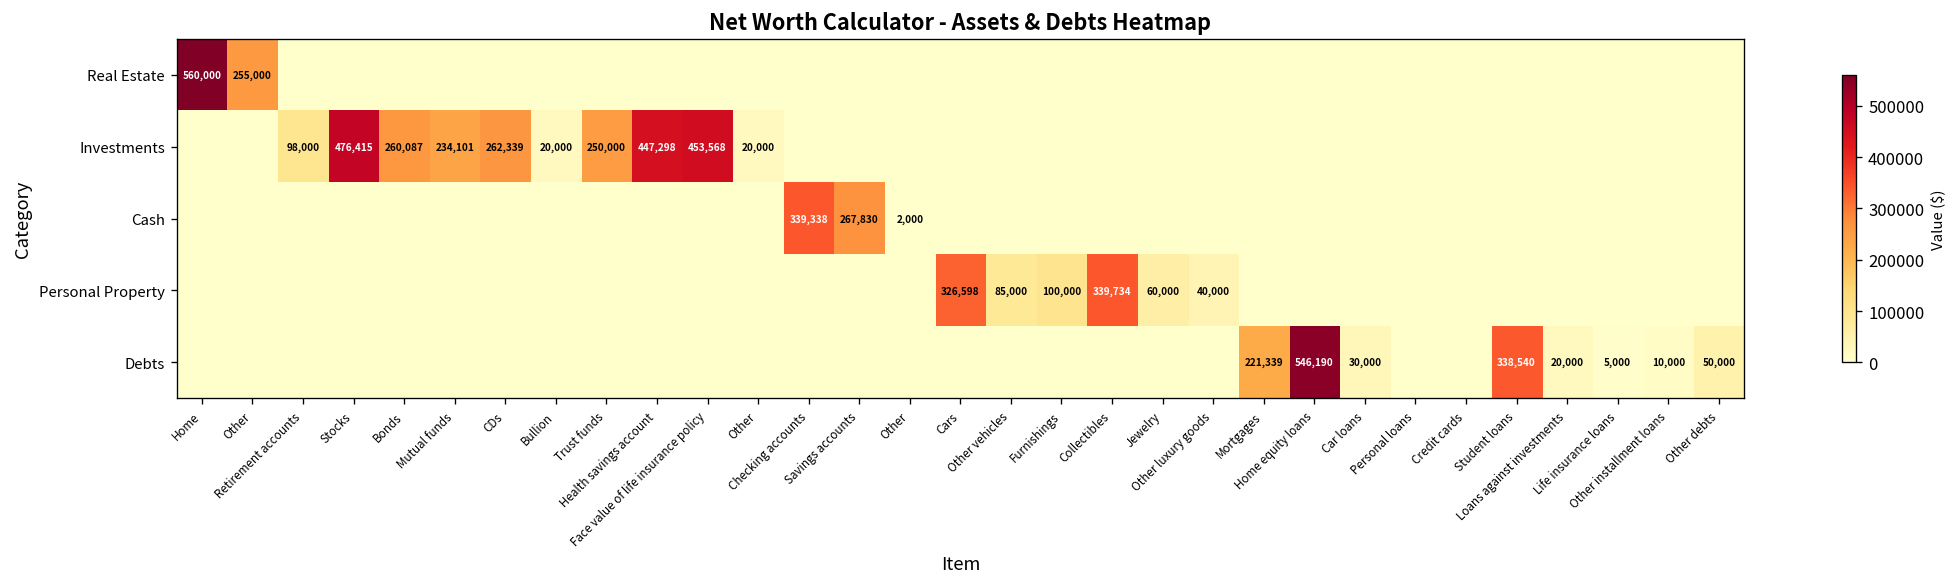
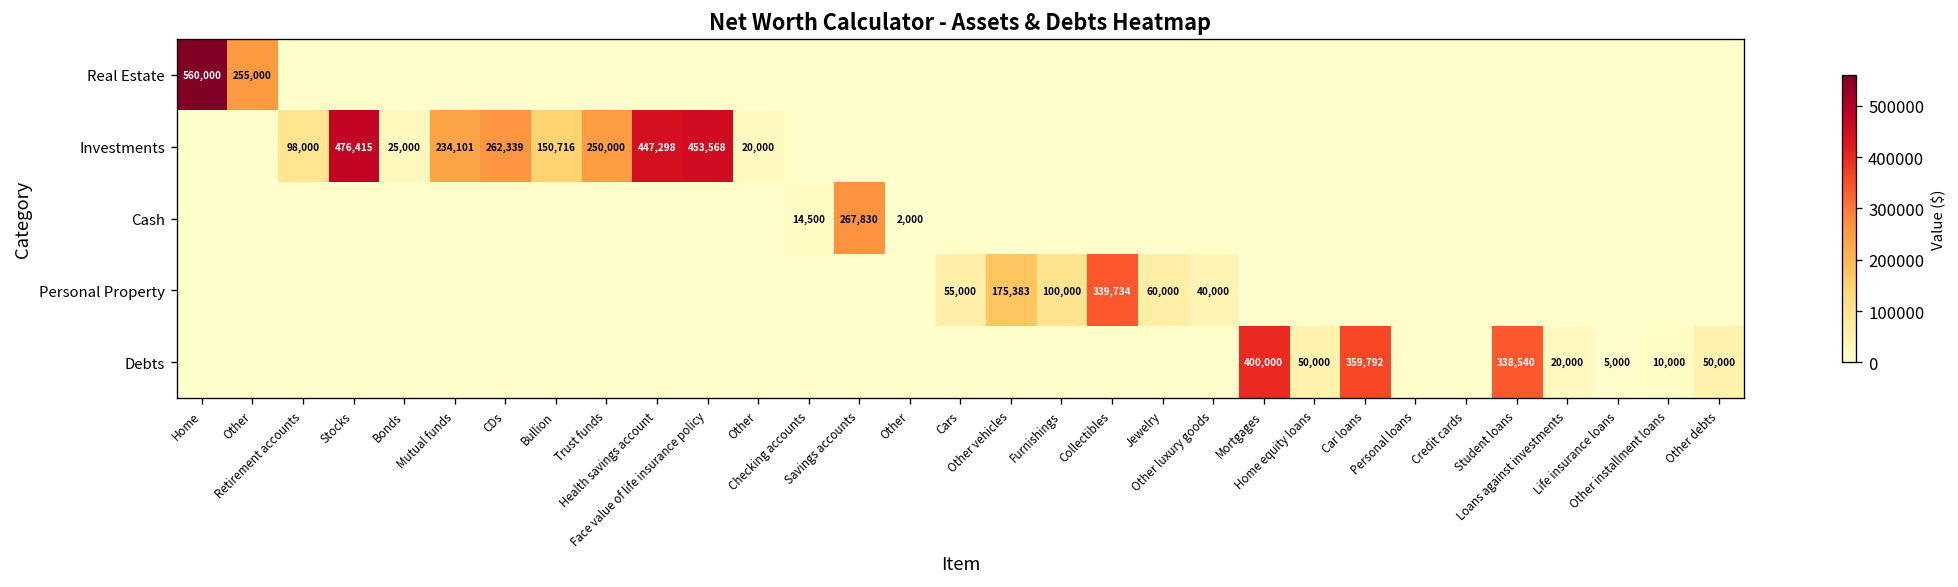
  {
    "Real Estate": {
      "Home": "560,000"
    },
    "Investments": {
      "Retirement accounts": "98,000",
      "Stocks": "476,415",
-     "Bonds": "260,087",
+     "Bonds": "25,000",
      "Mutual funds": "234,101",
      "CDs": "262,339",
-     "Bullion": "20,000",
+     "Bullion": "150,716",
      "Trust funds": "250,000",
      "Health savings account": "447,298",
      "Face value of life insurance policy": "453,568"
    },
    "Cash": {
-     "Checking accounts": "339,338",
+     "Checking accounts": "14,500",
      "Savings accounts": "267,830"
    },
    "Personal Property": {
-     "Cars": "326,598",
-     "Other vehicles": "85,000",
+     "Cars": "55,000",
+     "Other vehicles": "175,383",
      "Furnishings": "100,000",
      "Collectibles": "339,734",
      "Jewelry": "60,000",
      "Other luxury goods": "40,000"
    },
    "Debts": {
-     "Mortgages": "221,339",
-     "Home equity loans": "546,190",
-     "Car loans": "30,000",
+     "Mortgages": "400,000",
+     "Home equity loans": "50,000",
+     "Car loans": "359,792",
      "Student loans": "338,540",
      "Loans against investments": "20,000",
      "Life insurance loans": "5,000",
      "Other installment loans": "10,000",
      "Other debts": "50,000"
    }
  }
